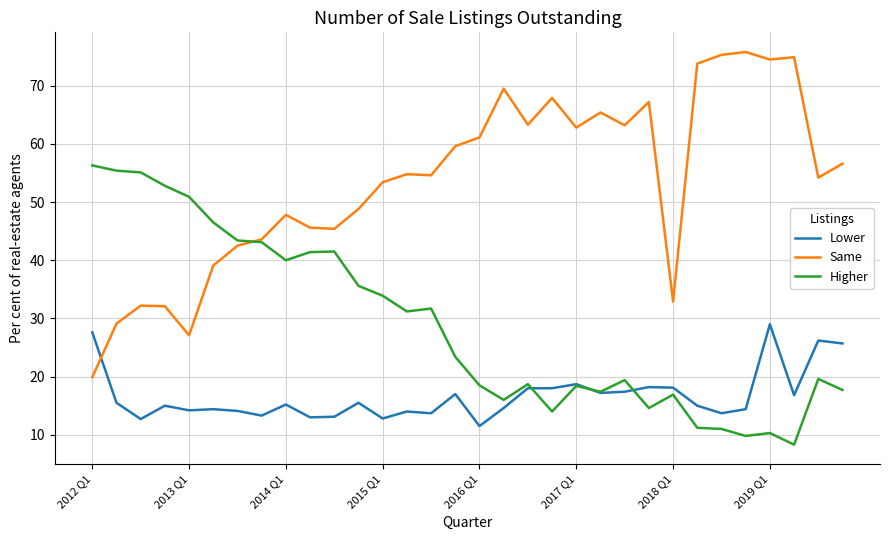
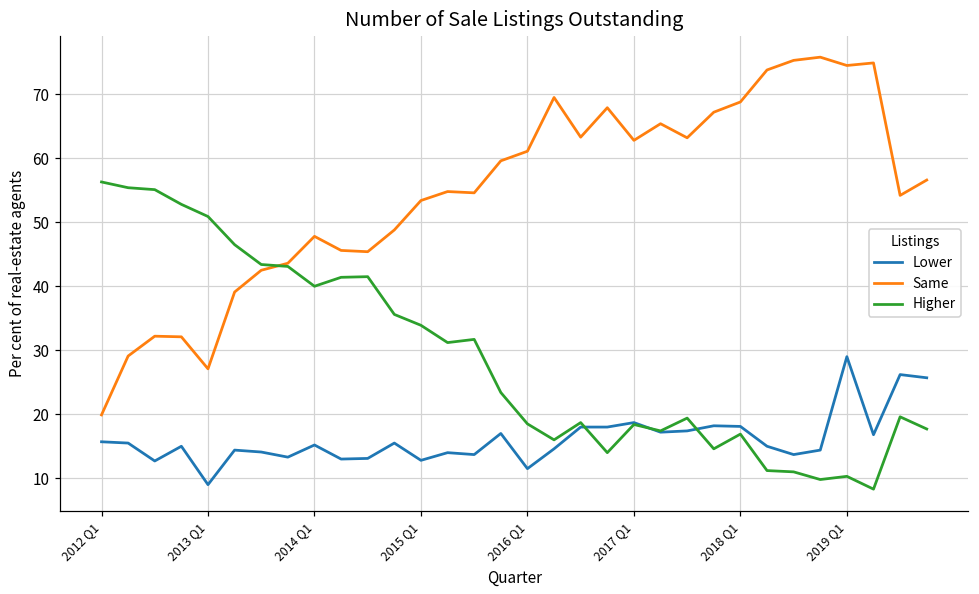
  {
    "Lower": {
-     "2012 Q1": 28,
-     "2013 Q1": 14,
+     "2012 Q1": 16,
+     "2013 Q1": 9,
      "2014 Q1": 15,
      "2015 Q1": 13,
      "2016 Q1": 12,
      "2018 Q1": 18,
      "2019 Q1": 29
    },
    "Same": {
      "2012 Q1": 20,
      "2013 Q1": 27,
      "2014 Q1": 48,
      "2015 Q1": 53,
      "2016 Q1": 61,
      "2017 Q1": 63,
-     "2018 Q1": 33,
+     "2018 Q1": 69,
      "2019 Q1": 75
    },
    "Higher": {
      "2012 Q1": 56,
      "2013 Q1": 51,
      "2014 Q1": 40,
      "2015 Q1": 34,
      "2016 Q1": 19,
      "2018 Q1": 17,
      "2019 Q1": 10
    }
  }
